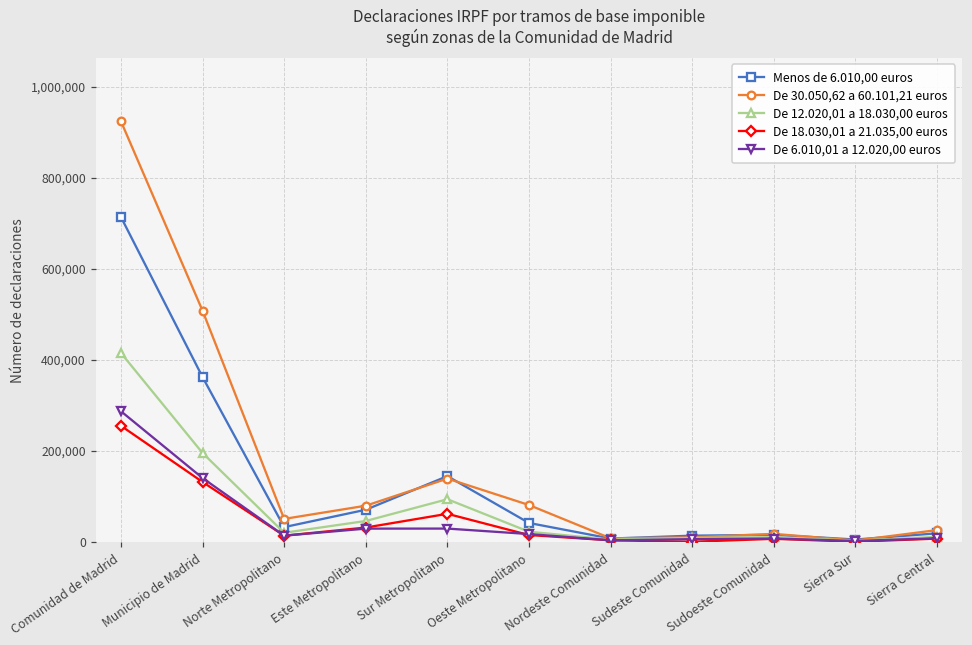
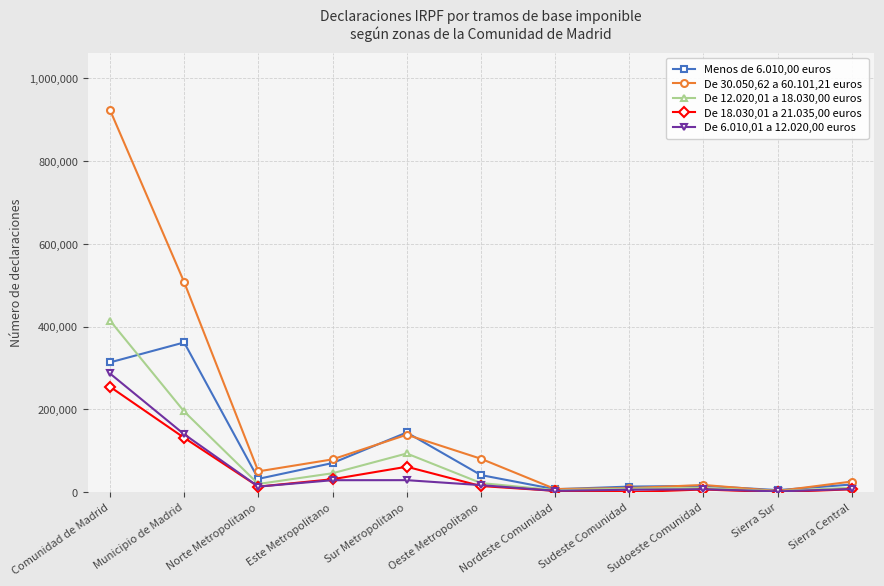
  {
    "Menos de 6.010,00 euros": {
-     "Comunidad de Madrid": "710,000",
+     "Comunidad de Madrid": "310,000",
      "Municipio de Madrid": "360,000",
      "Norte Metropolitano": "30,000",
      "Este Metropolitano": "70,000",
      "Oeste Metropolitano": "40,000",
      "Sierra Central": "20,000"
    },
    "De 30.050,62 a 60.101,21 euros": {
      "Comunidad de Madrid": "920,000",
      "Municipio de Madrid": "510,000",
      "Norte Metropolitano": "50,000",
      "Este Metropolitano": "80,000",
      "Oeste Metropolitano": "80,000",
      "Sierra Central": "30,000"
    },
    "De 12.020,01 a 18.030,00 euros": {
      "Comunidad de Madrid": "410,000",
      "Municipio de Madrid": "200,000",
      "Norte Metropolitano": "20,000",
      "Este Metropolitano": "50,000",
      "Sur Metropolitano": "90,000"
    },
    "De 18.030,01 a 21.035,00 euros": {
      "Comunidad de Madrid": "250,000",
      "Municipio de Madrid": "130,000",
      "Sur Metropolitano": "60,000"
    },
    "De 6.010,01 a 12.020,00 euros": {
      "Comunidad de Madrid": "290,000",
      "Municipio de Madrid": "140,000",
      "Sur Metropolitano": "30,000"
    }
  }
